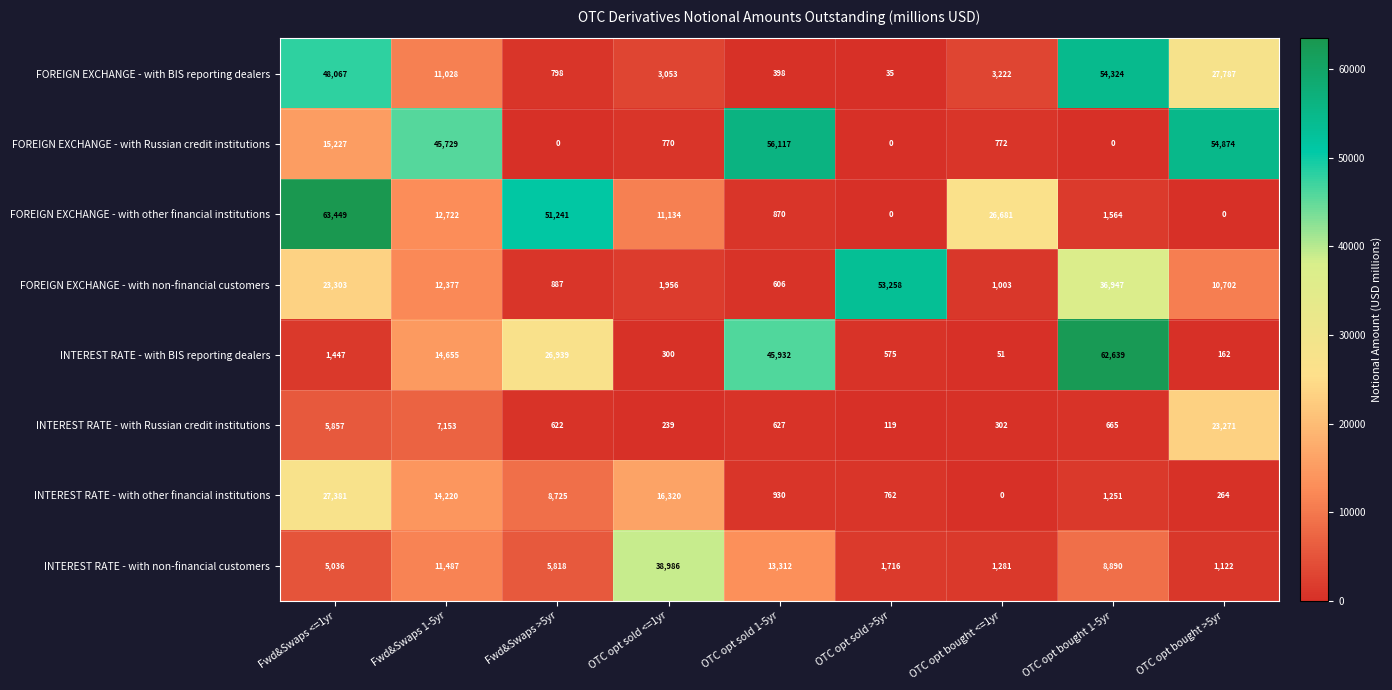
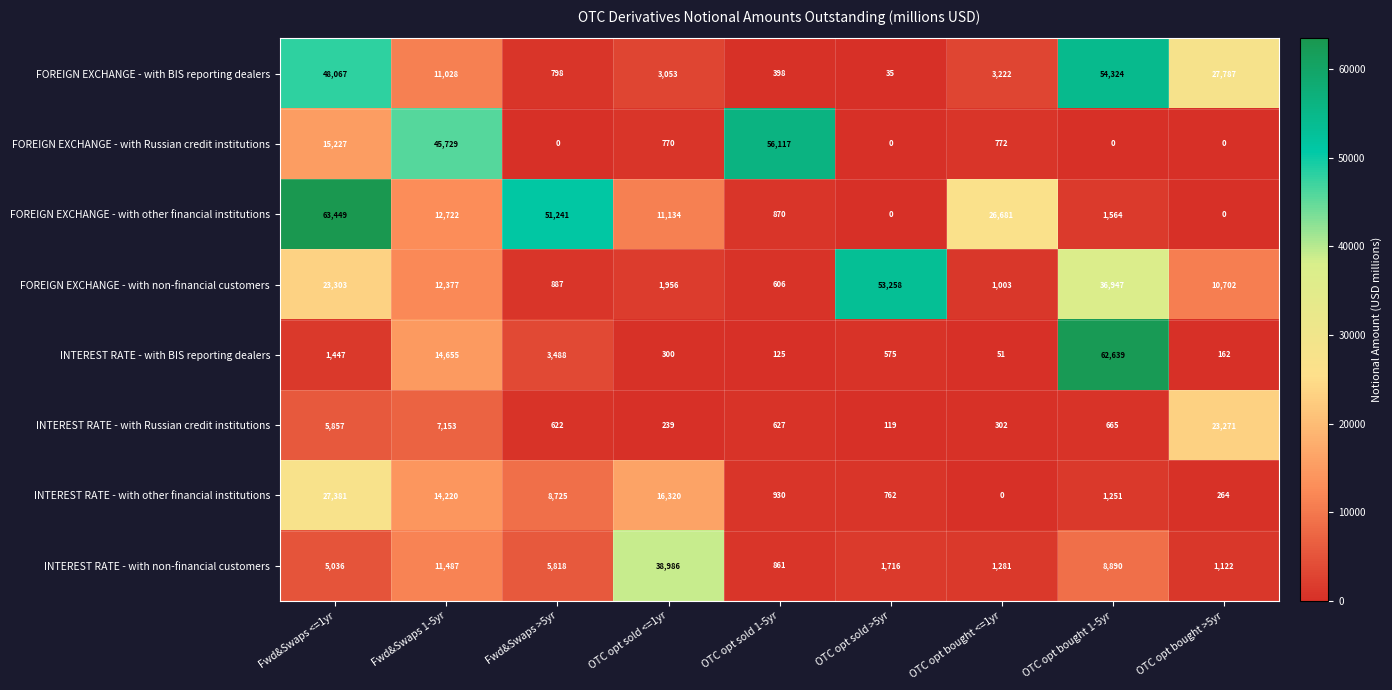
  {
    "FOREIGN EXCHANGE - with BIS reporting dealers": {
      "Fwd&Swaps <=1yr": "48,067",
      "Fwd&Swaps 1-5yr": "11,028",
      "Fwd&Swaps >5yr": "798",
      "OTC opt sold <=1yr": "3,053",
      "OTC opt sold 1-5yr": "398",
      "OTC opt sold >5yr": "35",
      "OTC opt bought <=1yr": "3,222",
      "OTC opt bought 1-5yr": "54,324",
      "OTC opt bought >5yr": "27,787"
    },
    "FOREIGN EXCHANGE - with Russian credit institutions": {
      "Fwd&Swaps <=1yr": "15,227",
      "Fwd&Swaps 1-5yr": "45,729",
      "Fwd&Swaps >5yr": "0",
      "OTC opt sold <=1yr": "770",
      "OTC opt sold 1-5yr": "56,117",
      "OTC opt sold >5yr": "0",
      "OTC opt bought <=1yr": "772",
      "OTC opt bought 1-5yr": "0",
-     "OTC opt bought >5yr": "54,874"
+     "OTC opt bought >5yr": "0"
    },
    "FOREIGN EXCHANGE - with other financial institutions": {
      "Fwd&Swaps <=1yr": "63,449",
      "Fwd&Swaps 1-5yr": "12,722",
      "Fwd&Swaps >5yr": "51,241",
      "OTC opt sold <=1yr": "11,134",
      "OTC opt sold 1-5yr": "870",
      "OTC opt sold >5yr": "0",
      "OTC opt bought <=1yr": "26,681",
      "OTC opt bought 1-5yr": "1,564",
      "OTC opt bought >5yr": "0"
    },
    "FOREIGN EXCHANGE - with non-financial customers": {
      "Fwd&Swaps <=1yr": "23,303",
      "Fwd&Swaps 1-5yr": "12,377",
      "Fwd&Swaps >5yr": "887",
      "OTC opt sold <=1yr": "1,956",
      "OTC opt sold 1-5yr": "606",
      "OTC opt sold >5yr": "53,258",
      "OTC opt bought <=1yr": "1,003",
      "OTC opt bought 1-5yr": "36,947",
      "OTC opt bought >5yr": "10,702"
    },
    "INTEREST RATE - with BIS reporting dealers": {
      "Fwd&Swaps <=1yr": "1,447",
      "Fwd&Swaps 1-5yr": "14,655",
-     "Fwd&Swaps >5yr": "26,939",
+     "Fwd&Swaps >5yr": "3,488",
      "OTC opt sold <=1yr": "300",
-     "OTC opt sold 1-5yr": "45,932",
+     "OTC opt sold 1-5yr": "125",
      "OTC opt sold >5yr": "575",
      "OTC opt bought <=1yr": "51",
      "OTC opt bought 1-5yr": "62,639",
      "OTC opt bought >5yr": "162"
    },
    "INTEREST RATE - with Russian credit institutions": {
      "Fwd&Swaps <=1yr": "5,857",
      "Fwd&Swaps 1-5yr": "7,153",
      "Fwd&Swaps >5yr": "622",
      "OTC opt sold <=1yr": "239",
      "OTC opt sold 1-5yr": "627",
      "OTC opt sold >5yr": "119",
      "OTC opt bought <=1yr": "302",
      "OTC opt bought 1-5yr": "665",
      "OTC opt bought >5yr": "23,271"
    },
    "INTEREST RATE - with other financial institutions": {
      "Fwd&Swaps <=1yr": "27,381",
      "Fwd&Swaps 1-5yr": "14,220",
      "Fwd&Swaps >5yr": "8,725",
      "OTC opt sold <=1yr": "16,320",
      "OTC opt sold 1-5yr": "930",
      "OTC opt sold >5yr": "762",
      "OTC opt bought <=1yr": "0",
      "OTC opt bought 1-5yr": "1,251",
      "OTC opt bought >5yr": "264"
    },
    "INTEREST RATE - with non-financial customers": {
      "Fwd&Swaps <=1yr": "5,036",
      "Fwd&Swaps 1-5yr": "11,487",
      "Fwd&Swaps >5yr": "5,818",
      "OTC opt sold <=1yr": "38,986",
-     "OTC opt sold 1-5yr": "13,312",
+     "OTC opt sold 1-5yr": "861",
      "OTC opt sold >5yr": "1,716",
      "OTC opt bought <=1yr": "1,281",
      "OTC opt bought 1-5yr": "8,890",
      "OTC opt bought >5yr": "1,122"
    }
  }
